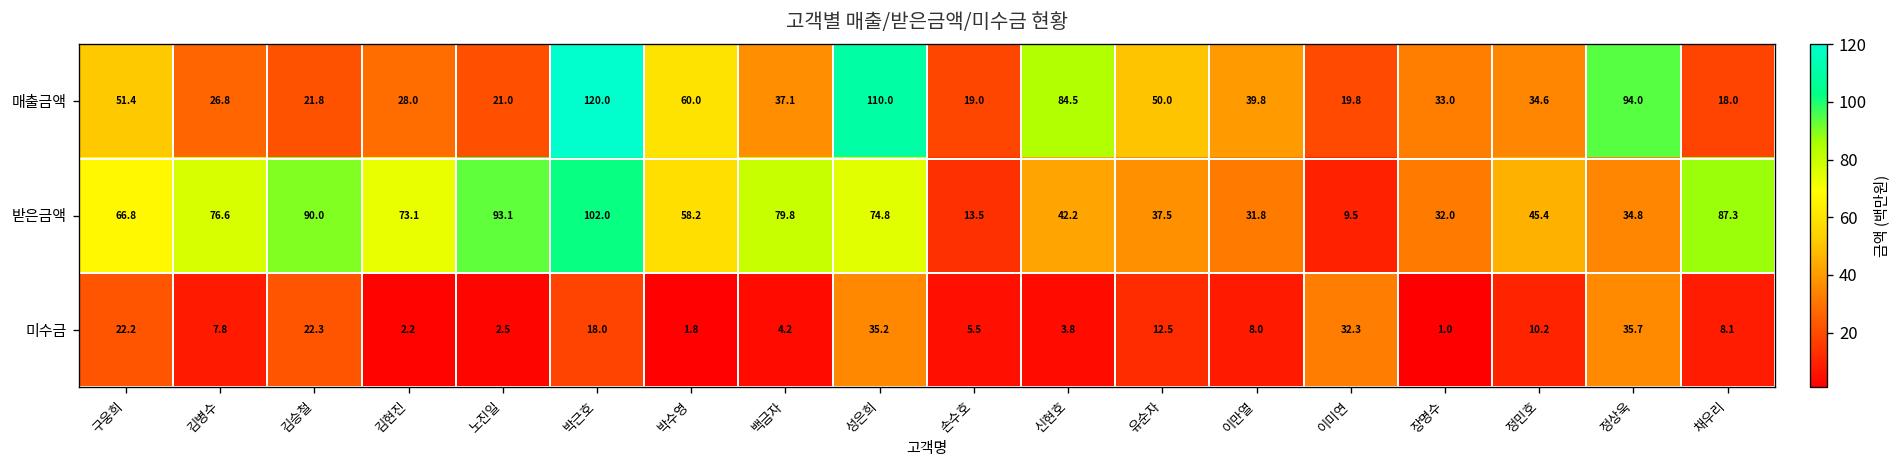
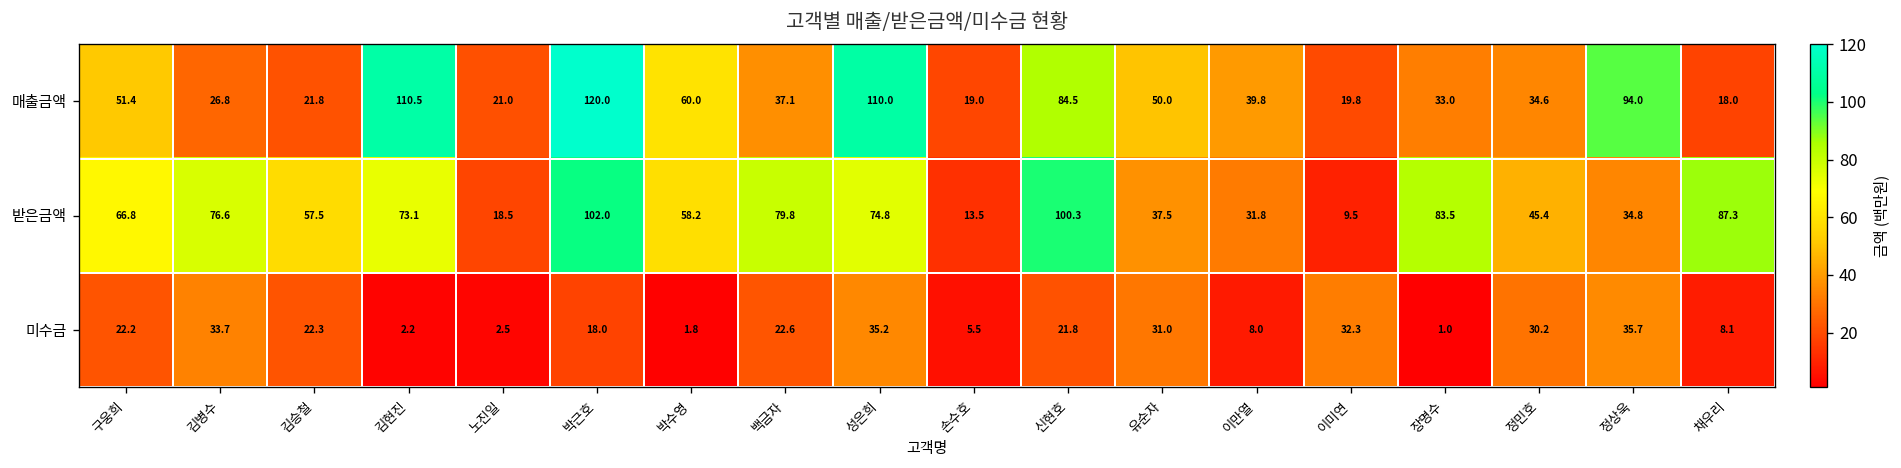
  {
    "매출금액": {
      "구웅희": 51.4,
      "김병수": 26.8,
      "김승철": 21.8,
-     "김현진": 28.0,
+     "김현진": 110.5,
      "노진일": 21.0,
      "박근호": 120.0,
      "박수영": 60.0,
      "백금자": 37.1,
      "성은희": 110.0,
      "손수호": 19.0,
      "신현호": 84.5,
      "유순자": 50.0,
      "이만열": 39.8,
      "이미연": 19.8,
      "장명수": 33.0,
      "정민호": 34.6,
      "정상욱": 94.0,
      "채우리": 18.0
    },
    "받은금액": {
      "구웅희": 66.8,
      "김병수": 76.6,
-     "김승철": 90.0,
+     "김승철": 57.5,
      "김현진": 73.1,
-     "노진일": 93.1,
+     "노진일": 18.5,
      "박근호": 102.0,
      "박수영": 58.2,
      "백금자": 79.8,
      "성은희": 74.8,
      "손수호": 13.5,
-     "신현호": 42.2,
+     "신현호": 100.3,
      "유순자": 37.5,
      "이만열": 31.8,
      "이미연": 9.5,
-     "장명수": 32.0,
+     "장명수": 83.5,
      "정민호": 45.4,
      "정상욱": 34.8,
      "채우리": 87.3
    },
    "미수금": {
      "구웅희": 22.2,
-     "김병수": 7.8,
+     "김병수": 33.7,
      "김승철": 22.3,
      "김현진": 2.2,
      "노진일": 2.5,
      "박근호": 18.0,
      "박수영": 1.8,
-     "백금자": 4.2,
+     "백금자": 22.6,
      "성은희": 35.2,
      "손수호": 5.5,
-     "신현호": 3.8,
-     "유순자": 12.5,
+     "신현호": 21.8,
+     "유순자": 31.0,
      "이만열": 8.0,
      "이미연": 32.3,
      "장명수": 1.0,
-     "정민호": 10.2,
+     "정민호": 30.2,
      "정상욱": 35.7,
      "채우리": 8.1
    }
  }
